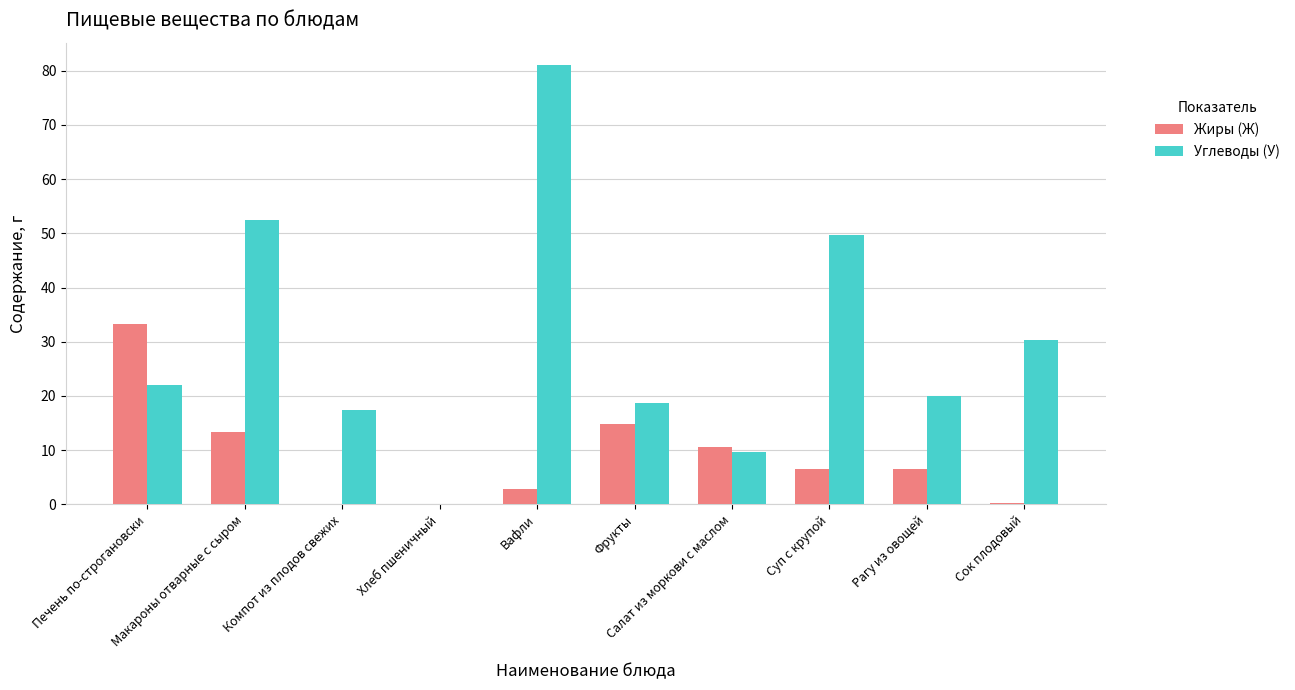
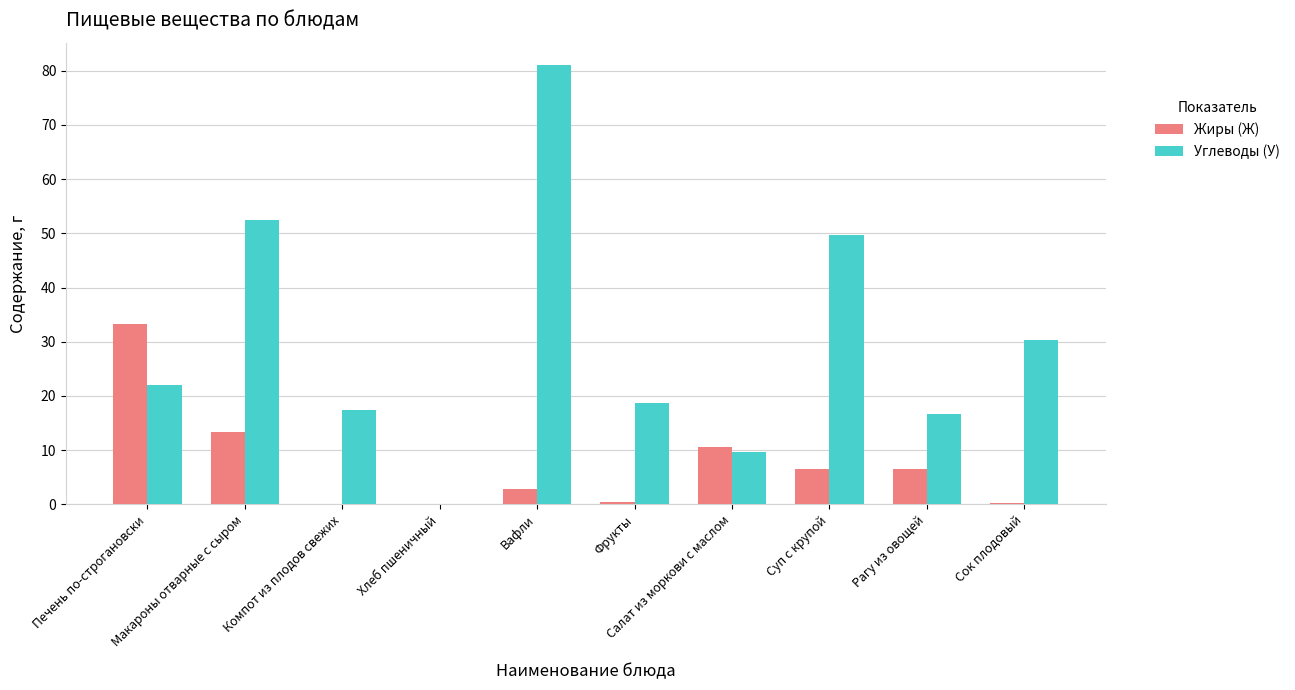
  {
    "Жиры (Ж)": {
      "Печень по-строгановски": 33,
      "Макароны отварные с сыром": 13,
      "Хлеб пшеничный": 0,
      "Вафли": 3,
-     "Фрукты": 15,
+     "Фрукты": 1,
      "Салат из моркови с маслом": 11,
      "Суп с крупой": 6,
      "Рагу из овощей": 7
    },
    "Углеводы (У)": {
      "Печень по-строгановски": 22,
      "Макароны отварные с сыром": 52,
      "Компот из плодов свежих": 17,
      "Хлеб пшеничный": 0,
      "Вафли": 81,
      "Фрукты": 19,
      "Салат из моркови с маслом": 10,
      "Суп с крупой": 50,
-     "Рагу из овощей": 20,
+     "Рагу из овощей": 17,
      "Сок плодовый": 30
    }
  }
